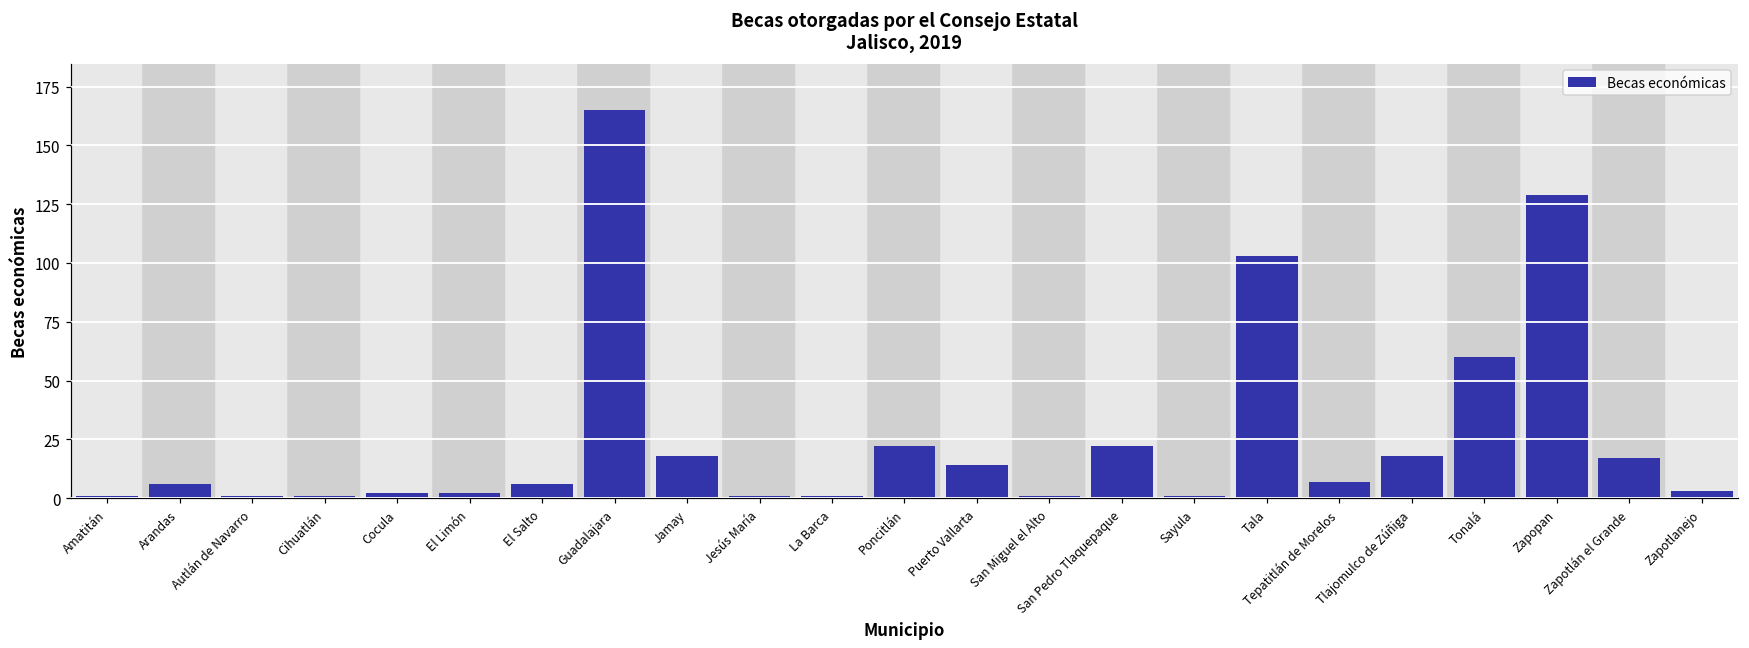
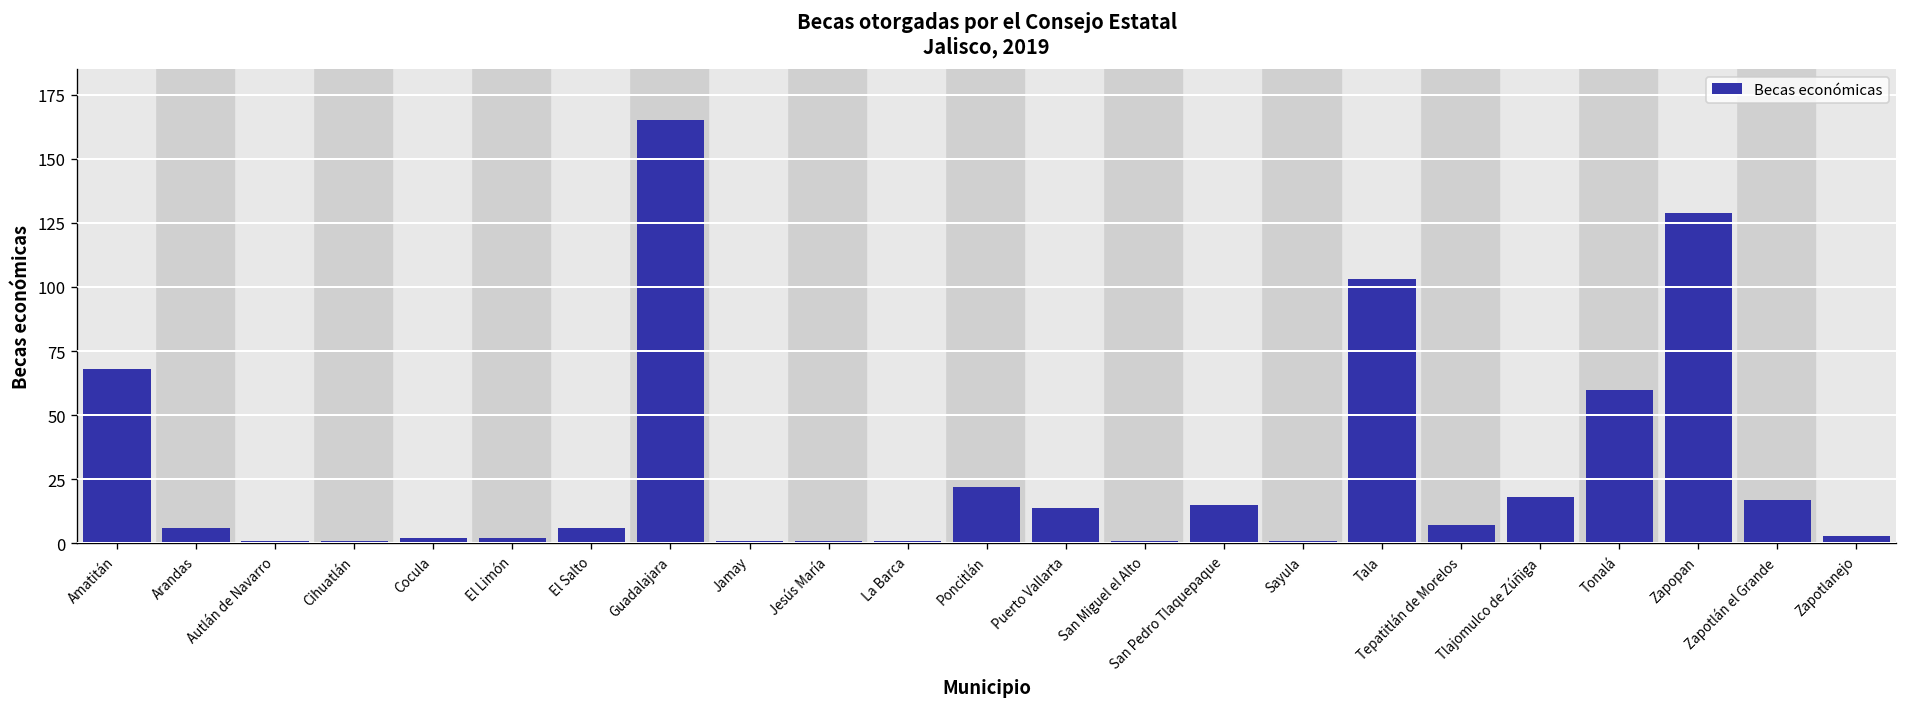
  {
-   "Amatitán": 1,
+   "Amatitán": 68,
    "Arandas": 6,
    "Cocula": 2,
    "El Limón": 2,
    "El Salto": 6,
    "Guadalajara": 165,
-   "Jamay": 18,
+   "Jamay": 1,
    "Poncitlán": 22,
    "Puerto Vallarta": 14,
-   "San Pedro Tlaquepaque": 22,
+   "San Pedro Tlaquepaque": 15,
    "Tala": 103,
    "Tepatitlán de Morelos": 7,
    "Tlajomulco de Zúñiga": 18,
    "Tonalá": 60,
    "Zapopan": 129,
    "Zapotlán el Grande": 17,
    "Zapotlanejo": 3
  }
